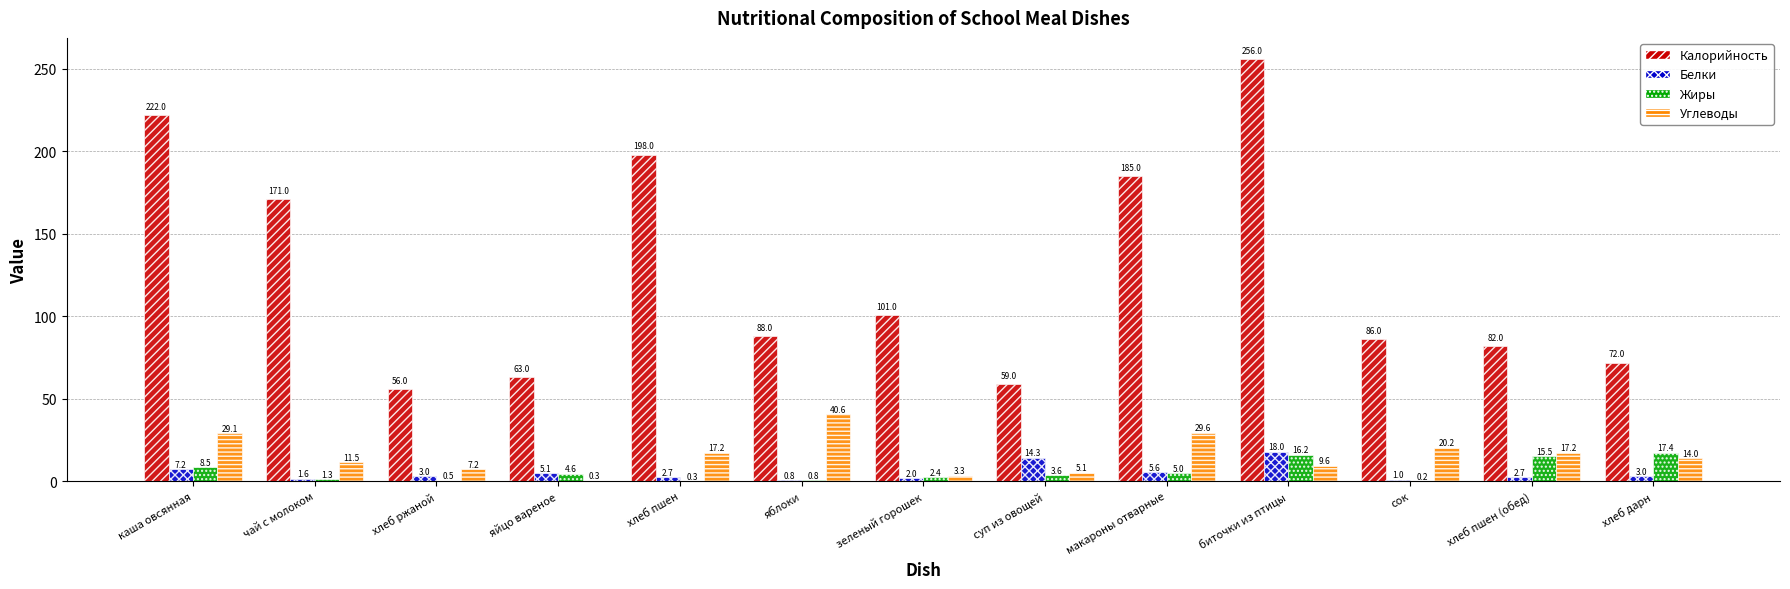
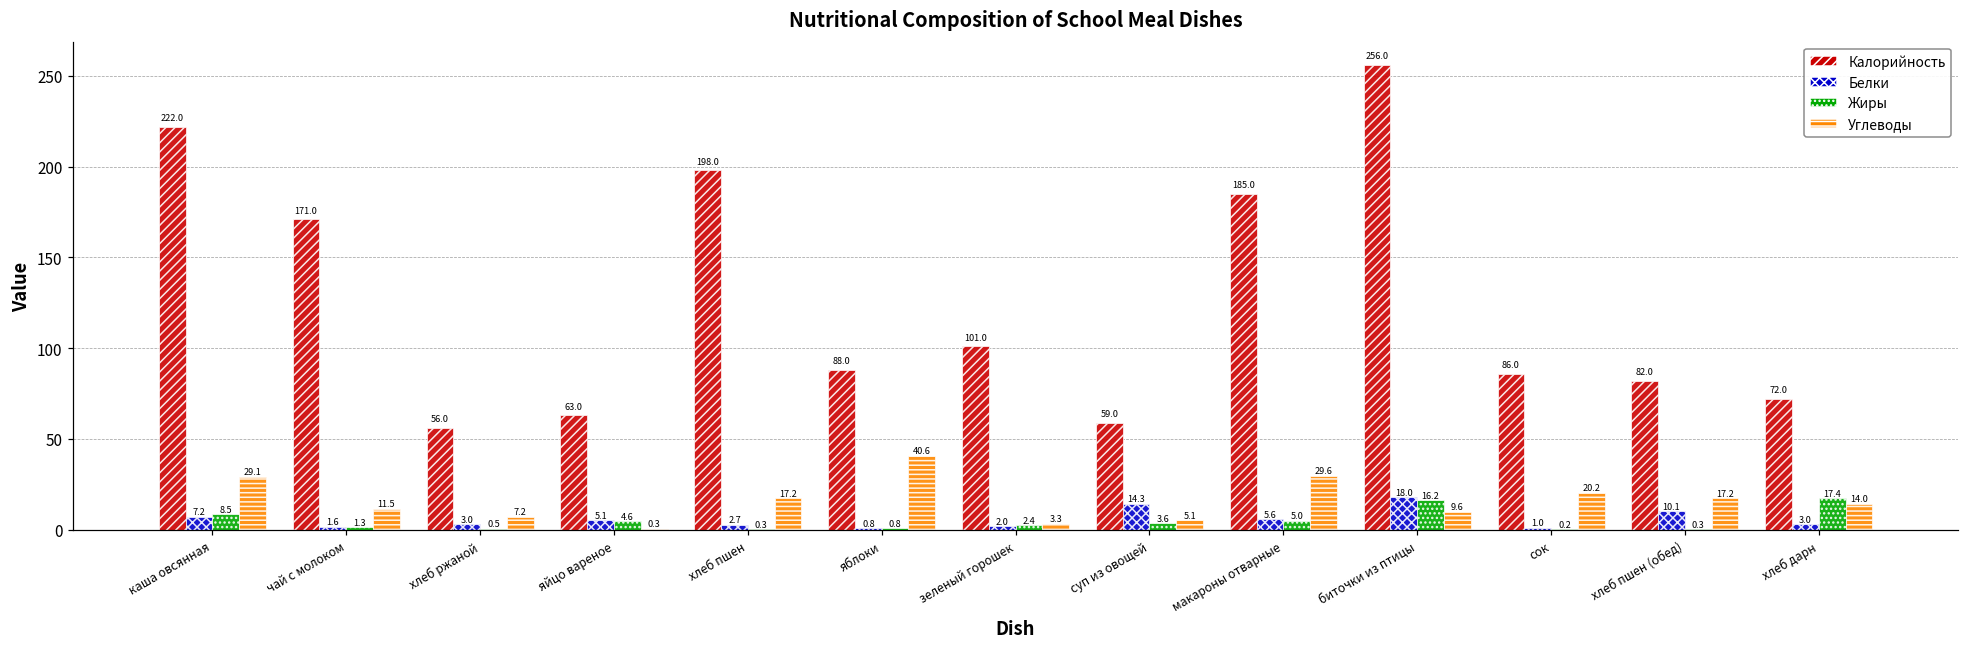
  {
    "Калорийность": {
      "каша овсянная": 222.0,
      "чай с молоком": 171.0,
      "хлеб ржаной": 56.0,
      "яйцо вареное": 63.0,
      "хлеб пшен": 198.0,
      "яблоки": 88.0,
      "зеленый горошек": 101.0,
      "суп из овощей": 59.0,
      "макароны отварные": 185.0,
      "биточки из птицы": 256.0,
      "сок": 86.0,
      "хлеб пшен (обед)": 82.0,
      "хлеб дарн": 72.0
    },
    "Белки": {
      "каша овсянная": 7.2,
      "чай с молоком": 1.6,
      "хлеб ржаной": 3.0,
      "яйцо вареное": 5.1,
      "хлеб пшен": 2.7,
      "яблоки": 0.8,
      "зеленый горошек": 2.0,
      "суп из овощей": 14.3,
      "макароны отварные": 5.6,
      "биточки из птицы": 18.0,
      "сок": 1.0,
-     "хлеб пшен (обед)": 2.7,
+     "хлеб пшен (обед)": 10.1,
      "хлеб дарн": 3.0
    },
    "Жиры": {
      "каша овсянная": 8.5,
      "чай с молоком": 1.3,
      "хлеб ржаной": 0.5,
      "яйцо вареное": 4.6,
      "хлеб пшен": 0.3,
      "яблоки": 0.8,
      "зеленый горошек": 2.4,
      "суп из овощей": 3.6,
      "макароны отварные": 5.0,
      "биточки из птицы": 16.2,
      "сок": 0.2,
-     "хлеб пшен (обед)": 15.5,
+     "хлеб пшен (обед)": 0.3,
      "хлеб дарн": 17.4
    },
    "Углеводы": {
      "каша овсянная": 29.1,
      "чай с молоком": 11.5,
      "хлеб ржаной": 7.2,
      "яйцо вареное": 0.3,
      "хлеб пшен": 17.2,
      "яблоки": 40.6,
      "зеленый горошек": 3.3,
      "суп из овощей": 5.1,
      "макароны отварные": 29.6,
      "биточки из птицы": 9.6,
      "сок": 20.2,
      "хлеб пшен (обед)": 17.2,
      "хлеб дарн": 14.0
    }
  }
